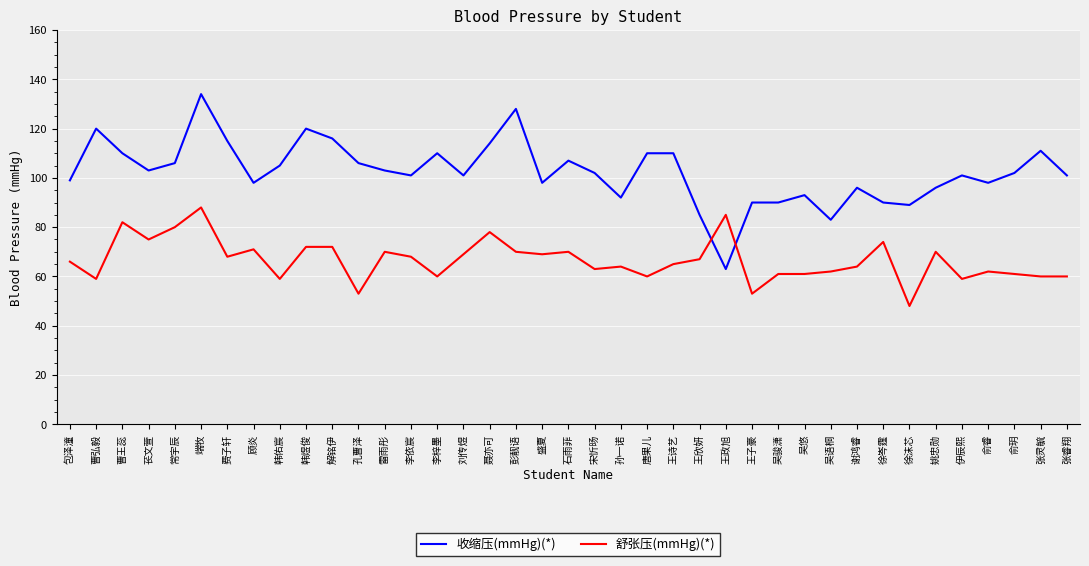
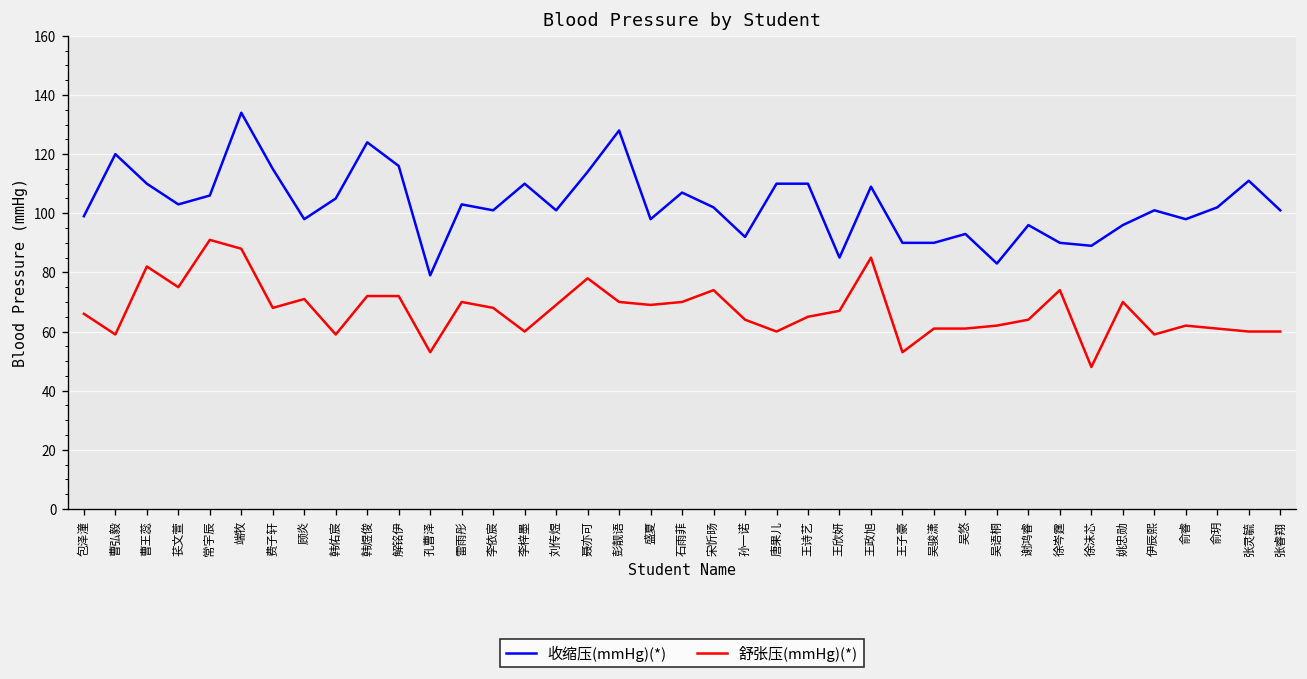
  {
    "收缩压(mmHg)(*)": {
      "包泽潼": 99,
      "曹弘毅": 120,
      "曹王蕊": 110,
      "苌文萱": 103,
      "常宇辰": 106,
      "端牧": 134,
      "费子轩": 115,
      "顾炎": 98,
      "韩佑宸": 105,
-     "韩煜俊": 120,
+     "韩煜俊": 124,
      "解铭伊": 116,
-     "孔曹泽": 106,
+     "孔曹泽": 79,
      "雷雨彤": 103,
      "李依宸": 101,
      "李梓墨": 110,
      "刘传煜": 101,
      "聂亦可": 114,
      "彭靓语": 128,
      "盛夏": 98,
      "石雨菲": 107,
      "宋忻旸": 102,
      "孙一诺": 92,
      "唐果儿": 110,
      "王诗艺": 110,
      "王欣妍": 85,
-     "王政旭": 63,
+     "王政旭": 109,
      "王子豪": 90,
      "吴骏潇": 90,
      "吴悠": 93,
      "吴语桐": 83,
      "谢鸿睿": 96,
      "徐岑霆": 90,
      "徐沫芯": 89,
      "姚忠勋": 96,
      "伊辰熙": 101,
      "俞睿": 98,
      "俞玥": 102,
      "张灵毓": 111,
      "张睿翔": 101
    },
    "舒张压(mmHg)(*)": {
      "包泽潼": 66,
      "曹弘毅": 59,
      "曹王蕊": 82,
      "苌文萱": 75,
-     "常宇辰": 80,
+     "常宇辰": 91,
      "端牧": 88,
      "费子轩": 68,
      "顾炎": 71,
      "韩佑宸": 59,
      "韩煜俊": 72,
      "解铭伊": 72,
      "孔曹泽": 53,
      "雷雨彤": 70,
      "李依宸": 68,
      "李梓墨": 60,
      "刘传煜": 69,
      "聂亦可": 78,
      "彭靓语": 70,
      "盛夏": 69,
      "石雨菲": 70,
-     "宋忻旸": 63,
+     "宋忻旸": 74,
      "孙一诺": 64,
      "唐果儿": 60,
      "王诗艺": 65,
      "王欣妍": 67,
      "王政旭": 85,
      "王子豪": 53,
      "吴骏潇": 61,
      "吴悠": 61,
      "吴语桐": 62,
      "谢鸿睿": 64,
      "徐岑霆": 74,
      "徐沫芯": 48,
      "姚忠勋": 70,
      "伊辰熙": 59,
      "俞睿": 62,
      "俞玥": 61,
      "张灵毓": 60,
      "张睿翔": 60
    }
  }
